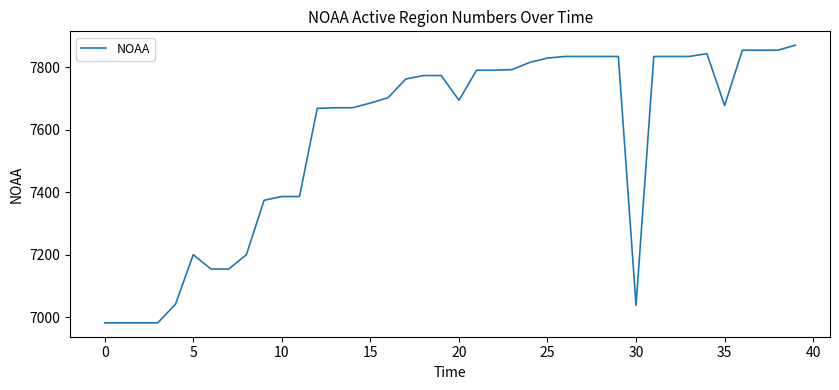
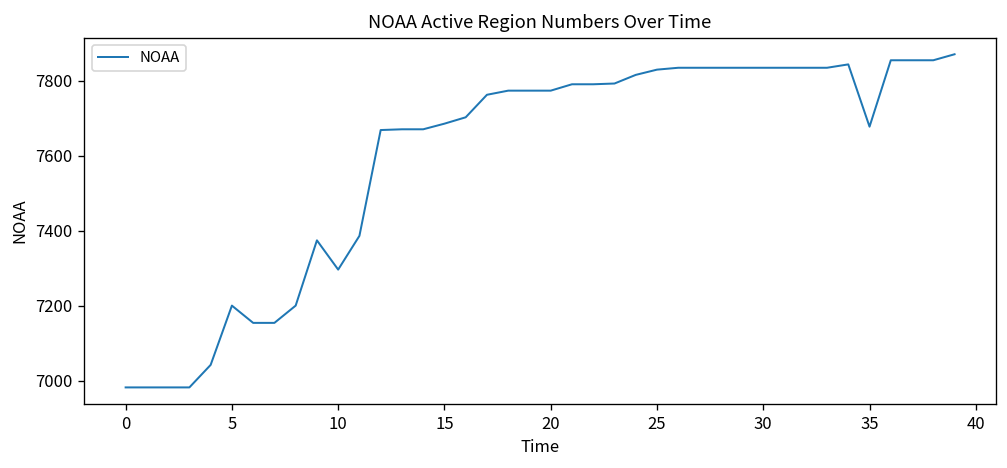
  {
    "0": 6980,
    "5": 7200,
-   "10": 7390,
+   "10": 7300,
    "15": 7690,
-   "20": 7690,
+   "20": 7770,
    "25": 7830,
-   "30": 7040,
+   "30": 7830,
    "35": 7680
  }
